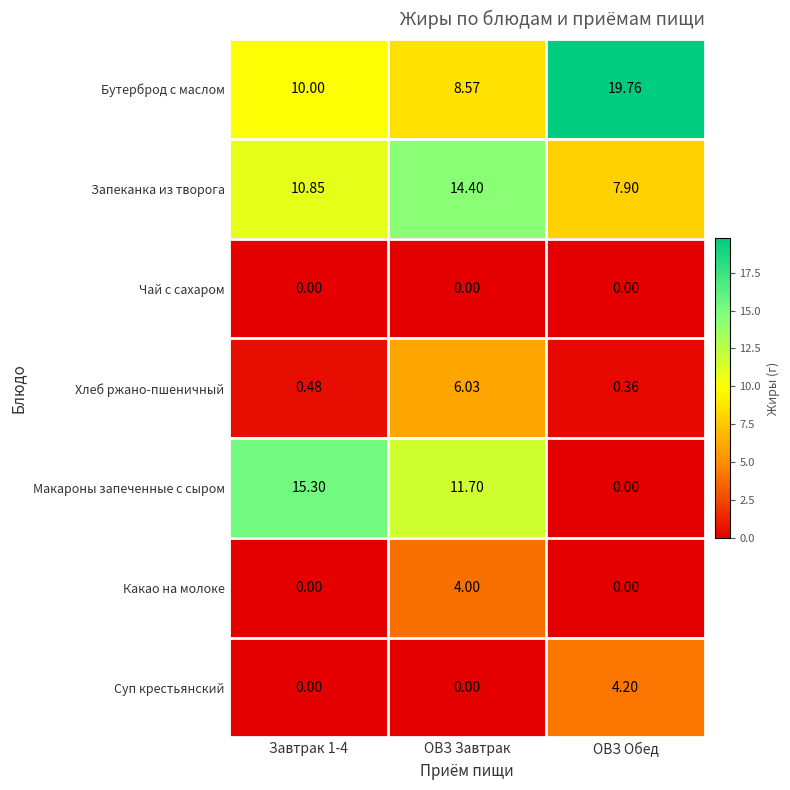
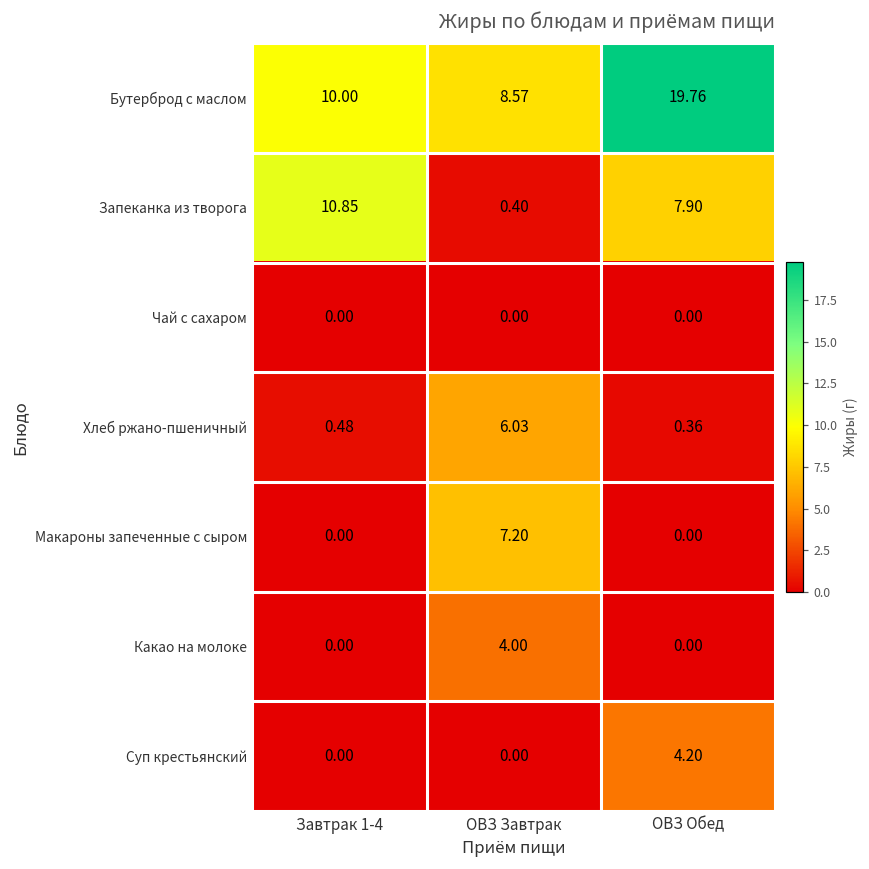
  {
    "Бутерброд с маслом": {
      "Завтрак 1-4": 10.00,
      "ОВЗ Завтрак": 8.57,
      "ОВЗ Обед": 19.76
    },
    "Запеканка из творога": {
      "Завтрак 1-4": 10.85,
-     "ОВЗ Завтрак": 14.40,
+     "ОВЗ Завтрак": 0.40,
      "ОВЗ Обед": 7.90
    },
    "Чай с сахаром": {
      "Завтрак 1-4": 0.00,
      "ОВЗ Завтрак": 0.00,
      "ОВЗ Обед": 0.00
    },
    "Хлеб ржано-пшеничный": {
      "Завтрак 1-4": 0.48,
      "ОВЗ Завтрак": 6.03,
      "ОВЗ Обед": 0.36
    },
    "Макароны запеченные с сыром": {
-     "Завтрак 1-4": 15.30,
-     "ОВЗ Завтрак": 11.70,
+     "Завтрак 1-4": 0.00,
+     "ОВЗ Завтрак": 7.20,
      "ОВЗ Обед": 0.00
    },
    "Какао на молоке": {
      "Завтрак 1-4": 0.00,
      "ОВЗ Завтрак": 4.00,
      "ОВЗ Обед": 0.00
    },
    "Суп крестьянский": {
      "Завтрак 1-4": 0.00,
      "ОВЗ Завтрак": 0.00,
      "ОВЗ Обед": 4.20
    }
  }
